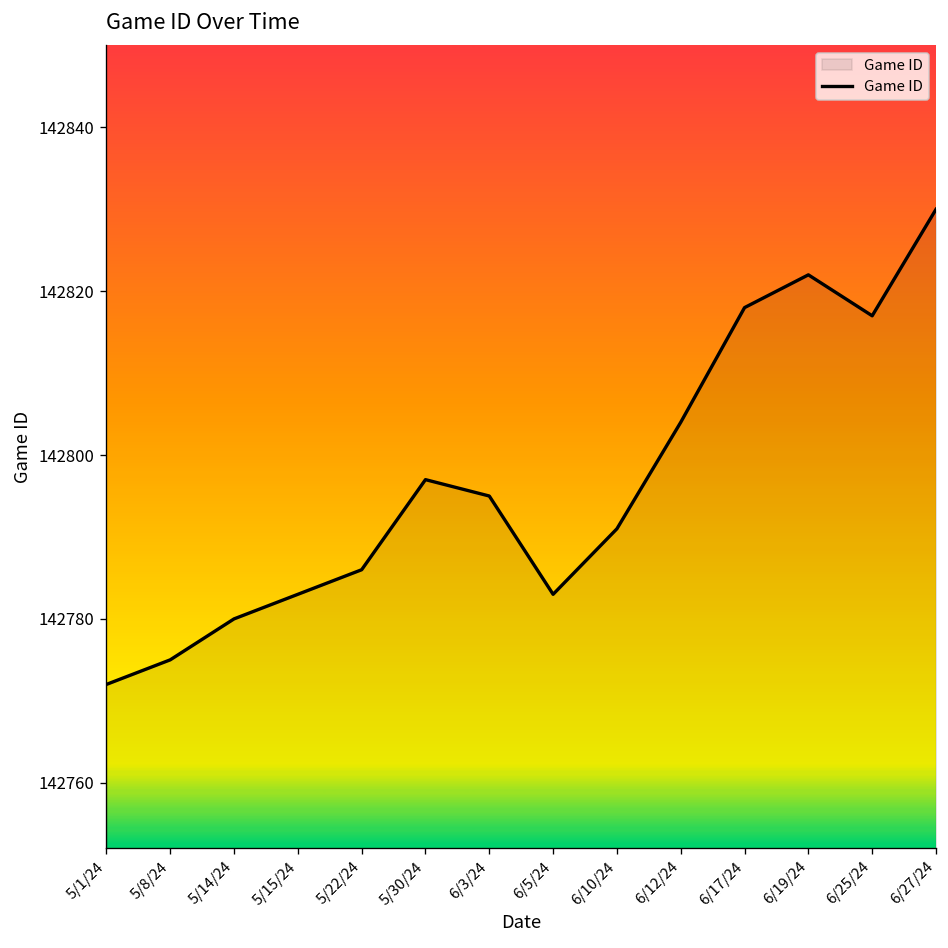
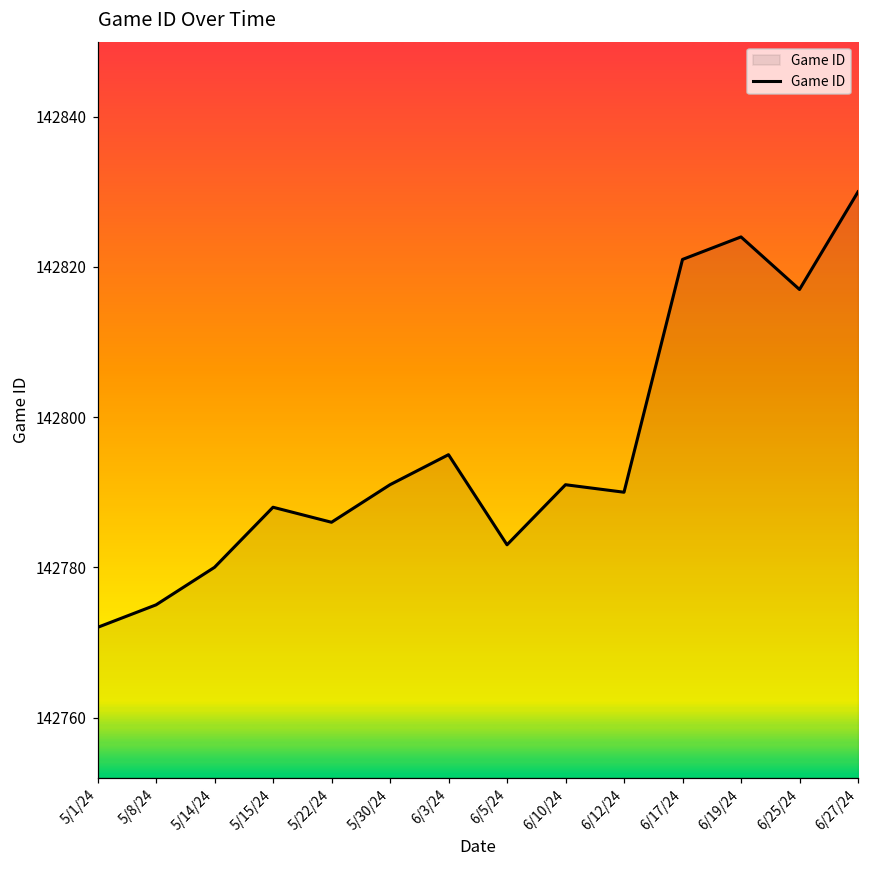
  {
    "5/1/24": 142772,
    "5/8/24": 142775,
    "5/14/24": 142780,
-   "5/15/24": 142783,
+   "5/15/24": 142788,
    "5/22/24": 142786,
-   "5/30/24": 142797,
+   "5/30/24": 142791,
    "6/3/24": 142795,
    "6/5/24": 142783,
    "6/10/24": 142791,
-   "6/12/24": 142804,
-   "6/17/24": 142818,
-   "6/19/24": 142822,
+   "6/12/24": 142790,
+   "6/17/24": 142821,
+   "6/19/24": 142824,
    "6/25/24": 142817,
    "6/27/24": 142830
  }
